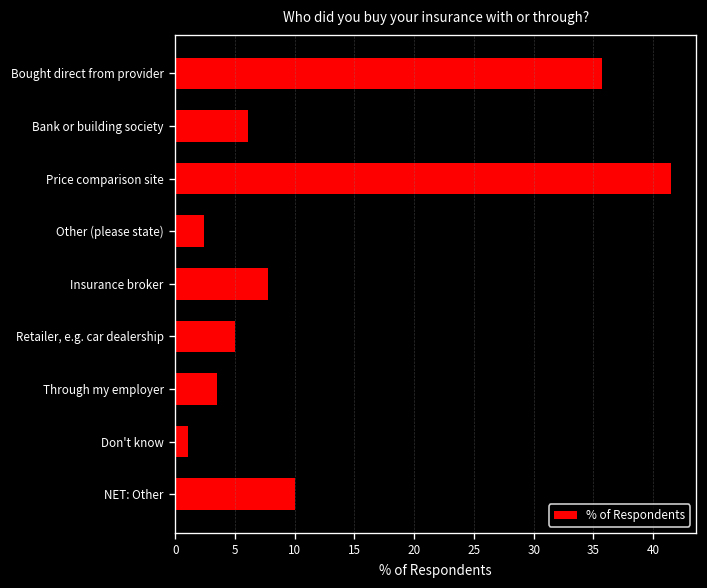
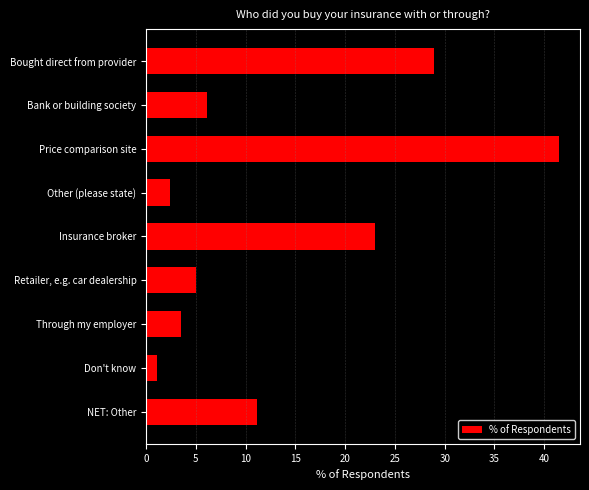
  {
-   "Bought direct from provider": 36,
+   "Bought direct from provider": 29,
    "Bank or building society": 6,
    "Price comparison site": 42,
    "Other (please state)": 2,
-   "Insurance broker": 8,
+   "Insurance broker": 23,
    "Retailer, e.g. car dealership": 5,
    "Through my employer": 3,
    "Don't know": 1,
-   "NET: Other": 10
+   "NET: Other": 11
  }
